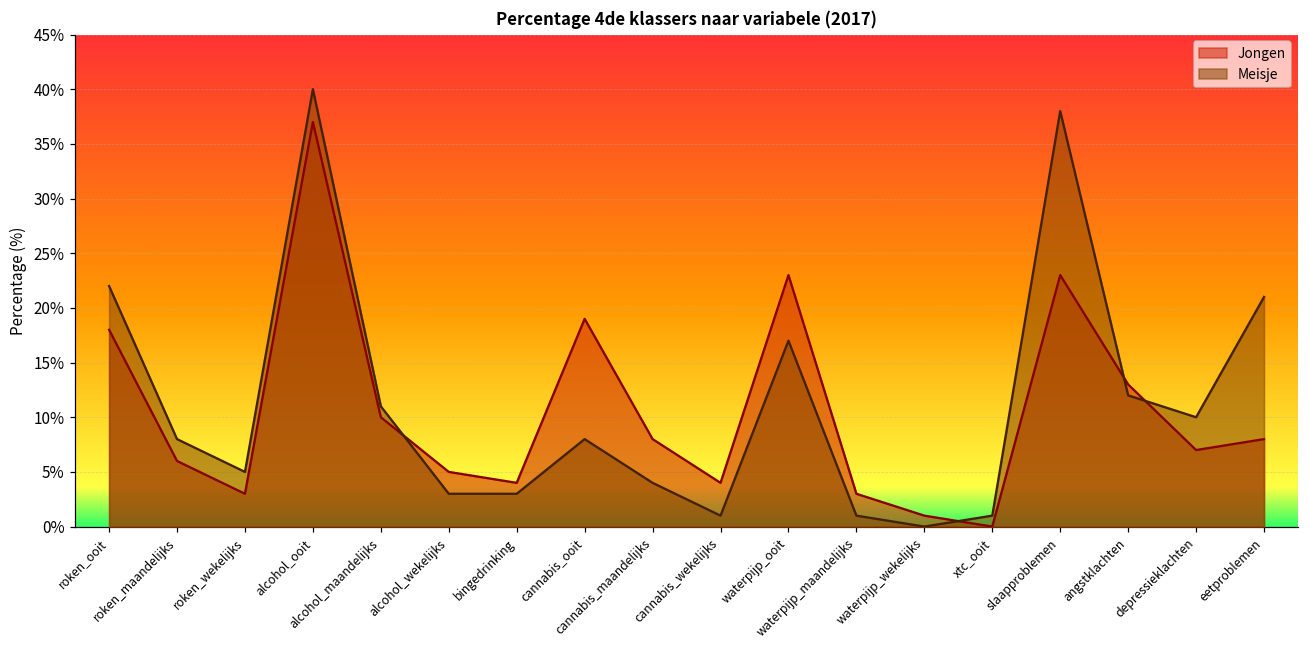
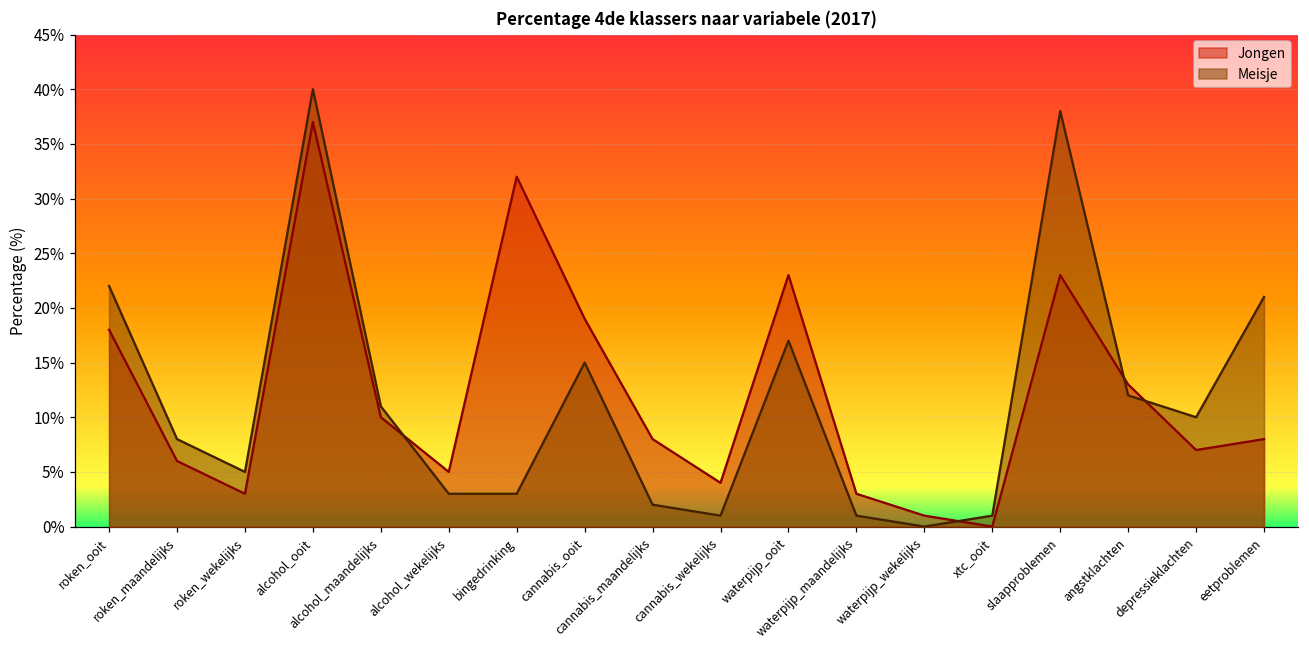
  {
    "Jongen": {
      "roken_ooit": "18%",
      "roken_maandelijks": "6%",
      "roken_wekelijks": "3%",
      "alcohol_ooit": "37%",
      "alcohol_maandelijks": "10%",
      "alcohol_wekelijks": "5%",
-     "bingedrinking": "4%",
+     "bingedrinking": "32%",
      "cannabis_ooit": "19%",
      "cannabis_maandelijks": "8%",
      "cannabis_wekelijks": "4%",
      "waterpijp_ooit": "23%",
      "waterpijp_maandelijks": "3%",
      "waterpijp_wekelijks": "1%",
      "xtc_ooit": "0%",
      "slaapproblemen": "23%",
      "angstklachten": "13%",
      "depressieklachten": "7%",
      "eetproblemen": "8%"
    },
    "Meisje": {
      "roken_ooit": "22%",
      "roken_maandelijks": "8%",
      "roken_wekelijks": "5%",
      "alcohol_ooit": "40%",
      "alcohol_maandelijks": "11%",
      "alcohol_wekelijks": "3%",
      "bingedrinking": "3%",
-     "cannabis_ooit": "8%",
-     "cannabis_maandelijks": "4%",
+     "cannabis_ooit": "15%",
+     "cannabis_maandelijks": "2%",
      "cannabis_wekelijks": "1%",
      "waterpijp_ooit": "17%",
      "waterpijp_maandelijks": "1%",
      "waterpijp_wekelijks": "0%",
      "xtc_ooit": "1%",
      "slaapproblemen": "38%",
      "angstklachten": "12%",
      "depressieklachten": "10%",
      "eetproblemen": "21%"
    }
  }
